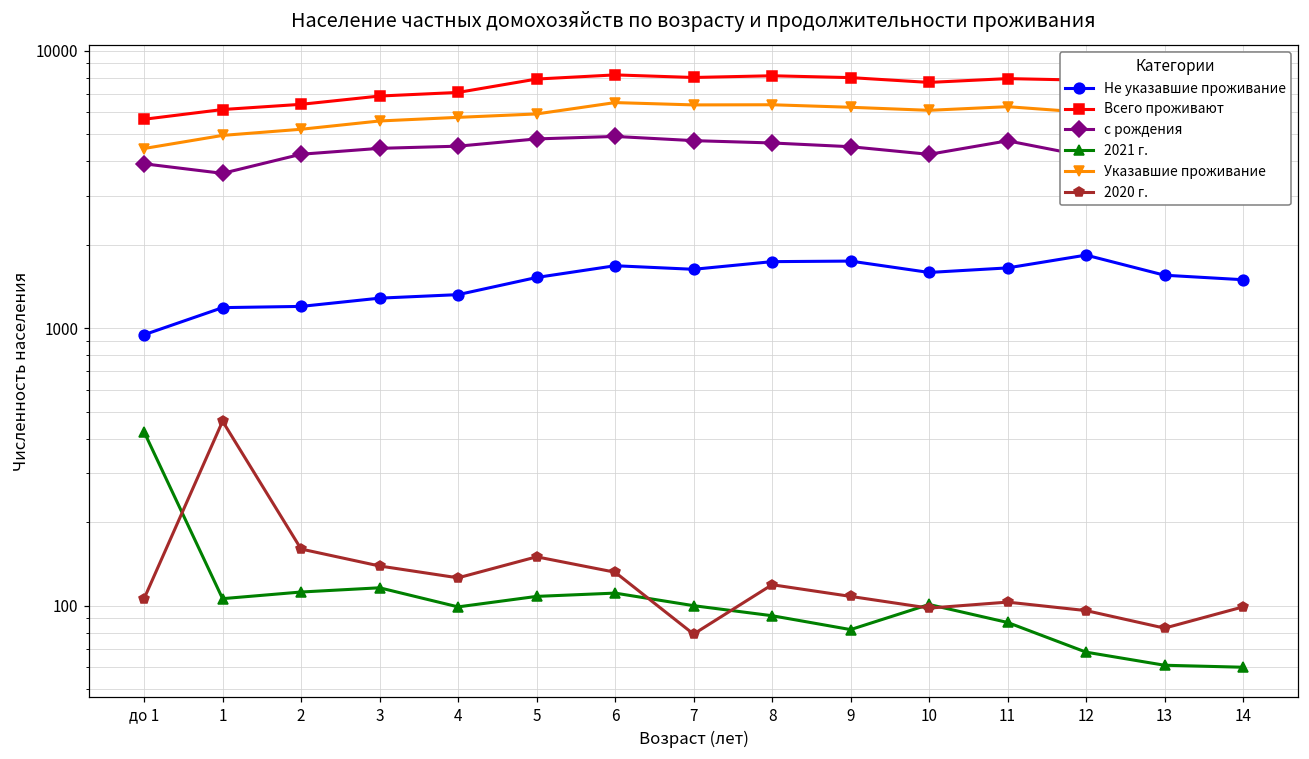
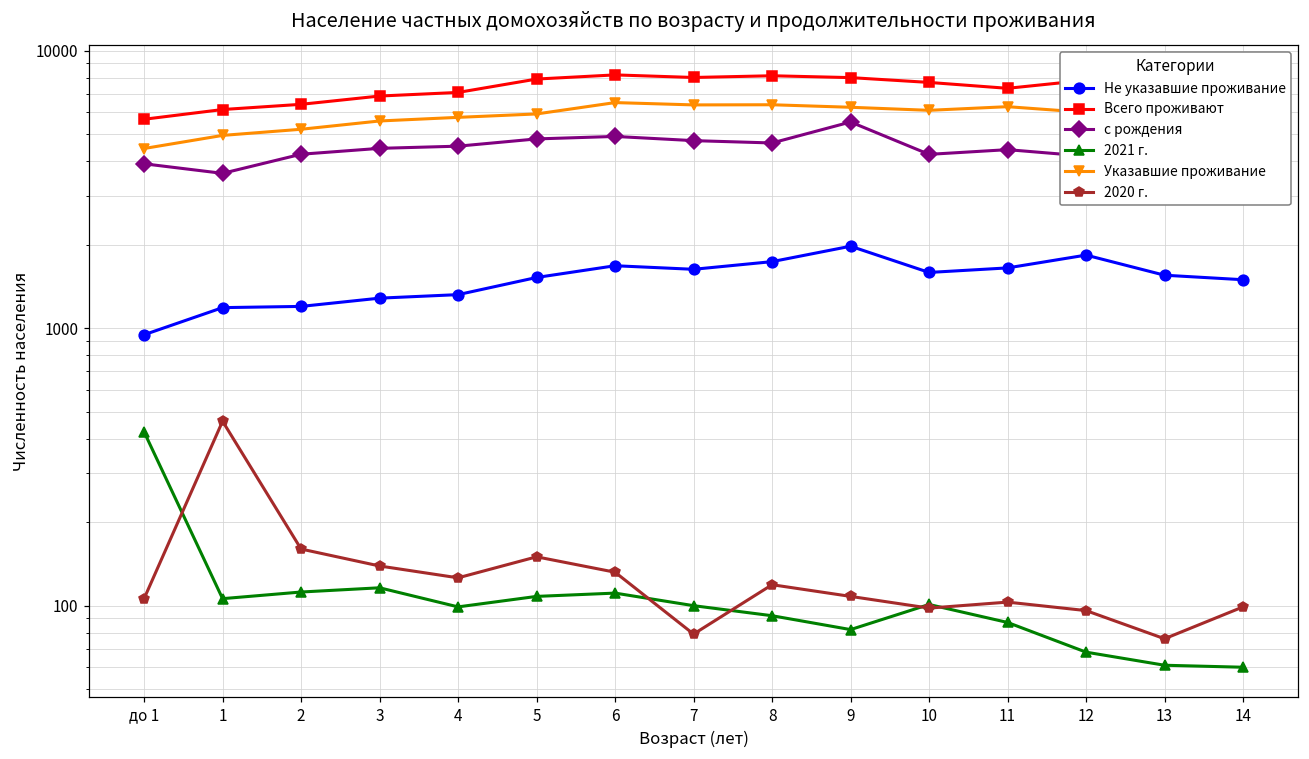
  {
    "Не указавшие проживание": {
      "до 1": 950,
      "1": 1200,
      "2": 1200,
      "3": 1300,
      "4": 1300,
      "5": 1500,
      "6": 1700,
      "7": 1600,
      "8": 1700,
-     "9": 1700,
+     "9": 2000,
      "10": 1600,
      "11": 1600,
      "12": 1800,
      "13": 1600,
      "14": 1500
    },
    "Всего проживают": {
      "до 1": 5700,
      "1": 6100,
      "2": 6400,
      "3": 6900,
      "4": 7100,
      "5": 7900,
      "6": 8200,
      "7": 8000,
      "8": 8100,
      "9": 8000,
      "10": 7700,
-     "11": 7900
+     "11": 7300
    },
    "с рождения": {
      "до 1": 3900,
      "1": 3600,
      "2": 4200,
      "3": 4400,
      "4": 4500,
      "5": 4800,
      "6": 4900,
      "7": 4700,
      "8": 4700,
-     "9": 4500,
+     "9": 5500,
      "10": 4200,
-     "11": 4700
+     "11": 4400
    },
    "2021 г.": {
      "до 1": 420,
      "1": 106,
      "2": 110,
      "3": 120,
      "4": 99,
      "5": 108,
      "6": 110,
      "7": 100,
      "8": 92,
      "9": 82,
      "10": 101,
      "11": 87,
      "12": 68,
      "13": 61,
      "14": 60
    },
    "Указавшие проживание": {
      "до 1": 4400,
      "1": 5000,
      "2": 5200,
      "3": 5600,
      "4": 5800,
      "5": 5900,
      "6": 6500,
      "7": 6400,
      "8": 6400,
      "9": 6300,
      "10": 6100,
      "11": 6300
    },
    "2020 г.": {
      "до 1": 106,
      "1": 460,
      "2": 160,
      "3": 140,
      "4": 130,
      "5": 150,
      "6": 130,
      "7": 79,
      "8": 120,
      "9": 108,
      "10": 98,
      "11": 103,
      "12": 96,
-     "13": 83,
+     "13": 76,
      "14": 99
    }
  }
